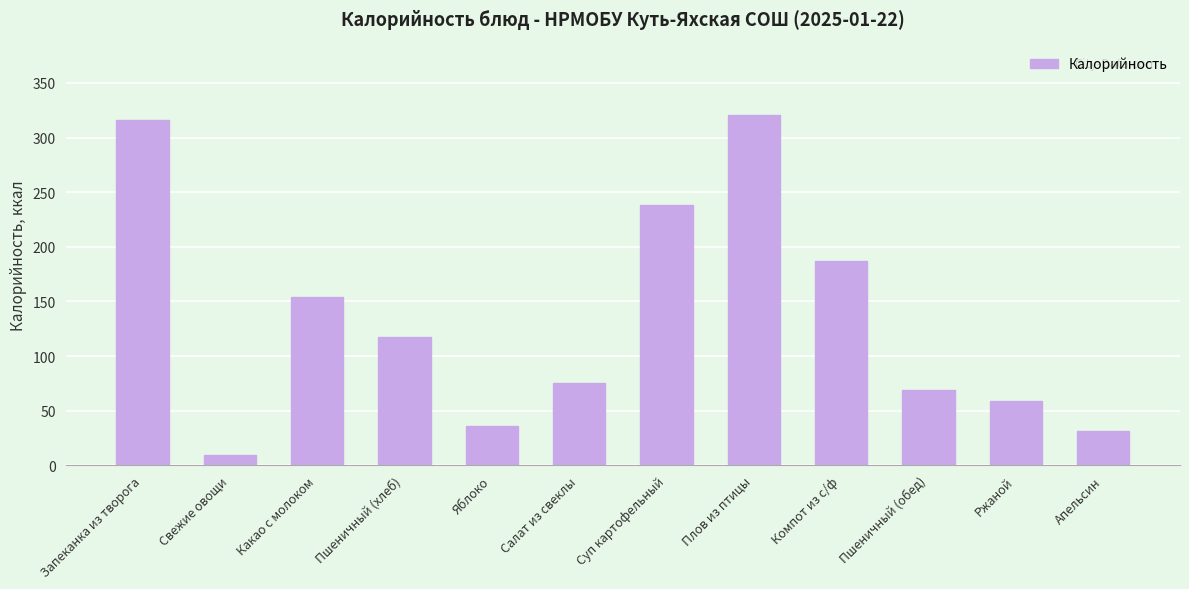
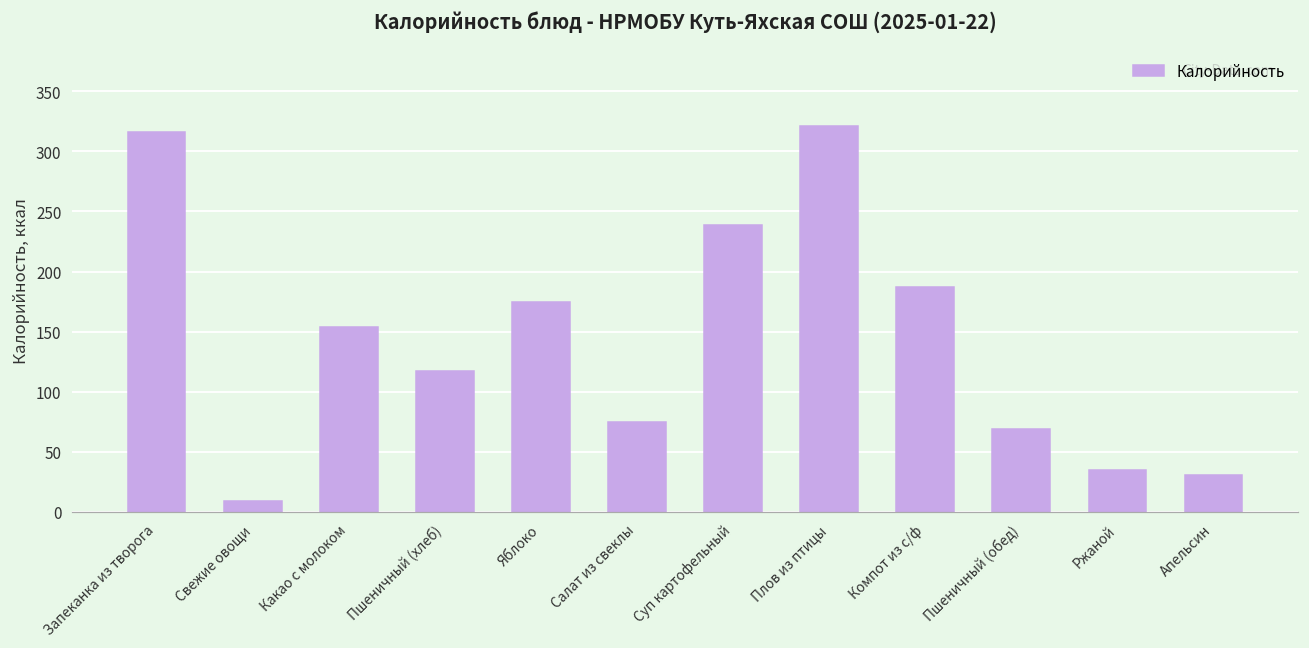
  {
    "Запеканка из творога": 316,
    "Свежие овощи": 9,
    "Какао с молоком": 154,
    "Пшеничный (хлеб)": 117,
-   "Яблоко": 36,
+   "Яблоко": 175,
    "Салат из свеклы": 75,
    "Суп картофельный": 239,
    "Плов из птицы": 321,
    "Компот из с/ф": 187,
    "Пшеничный (обед)": 69,
-   "Ржаной": 59,
+   "Ржаной": 35,
    "Апельсин": 31
  }
